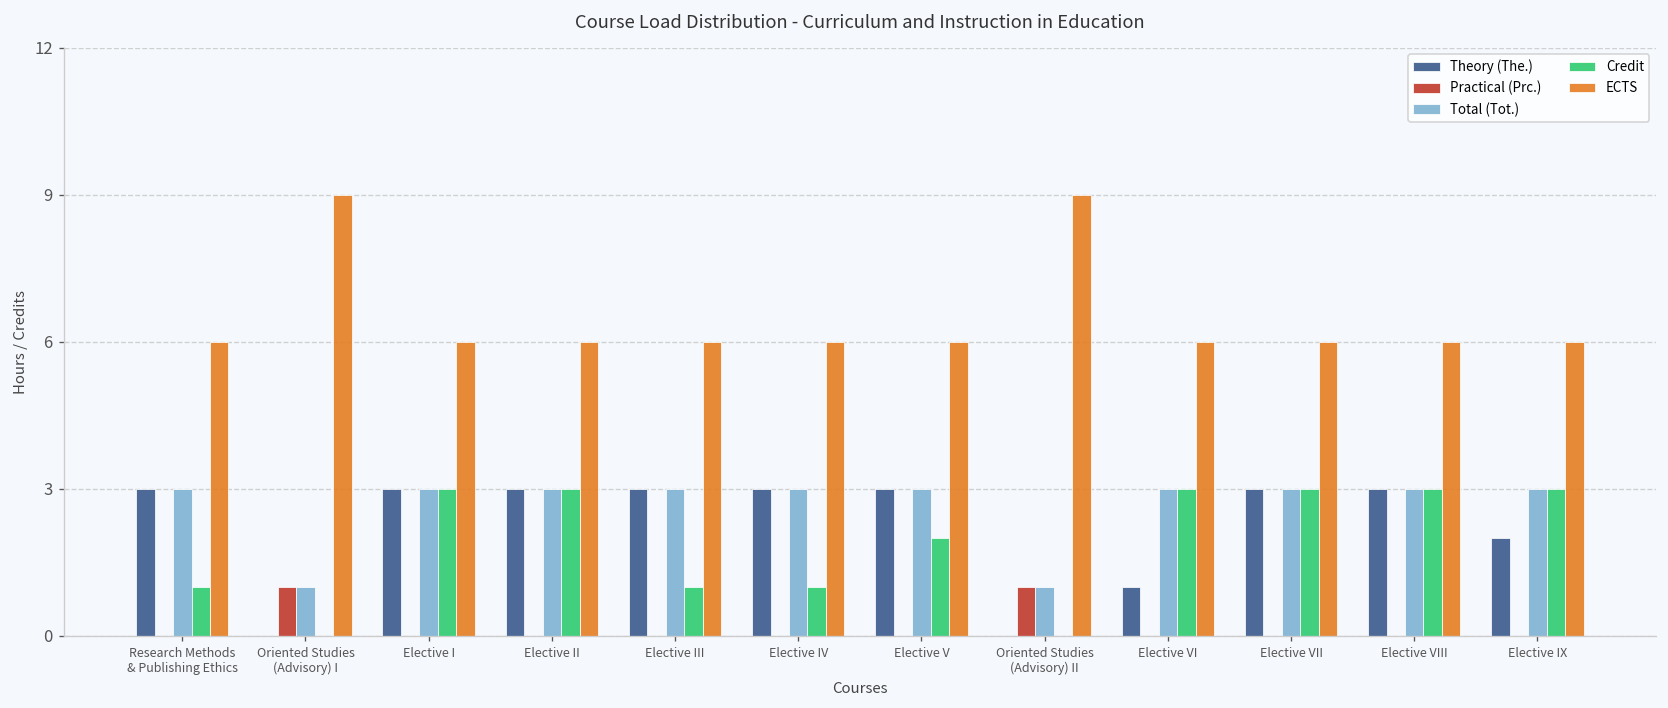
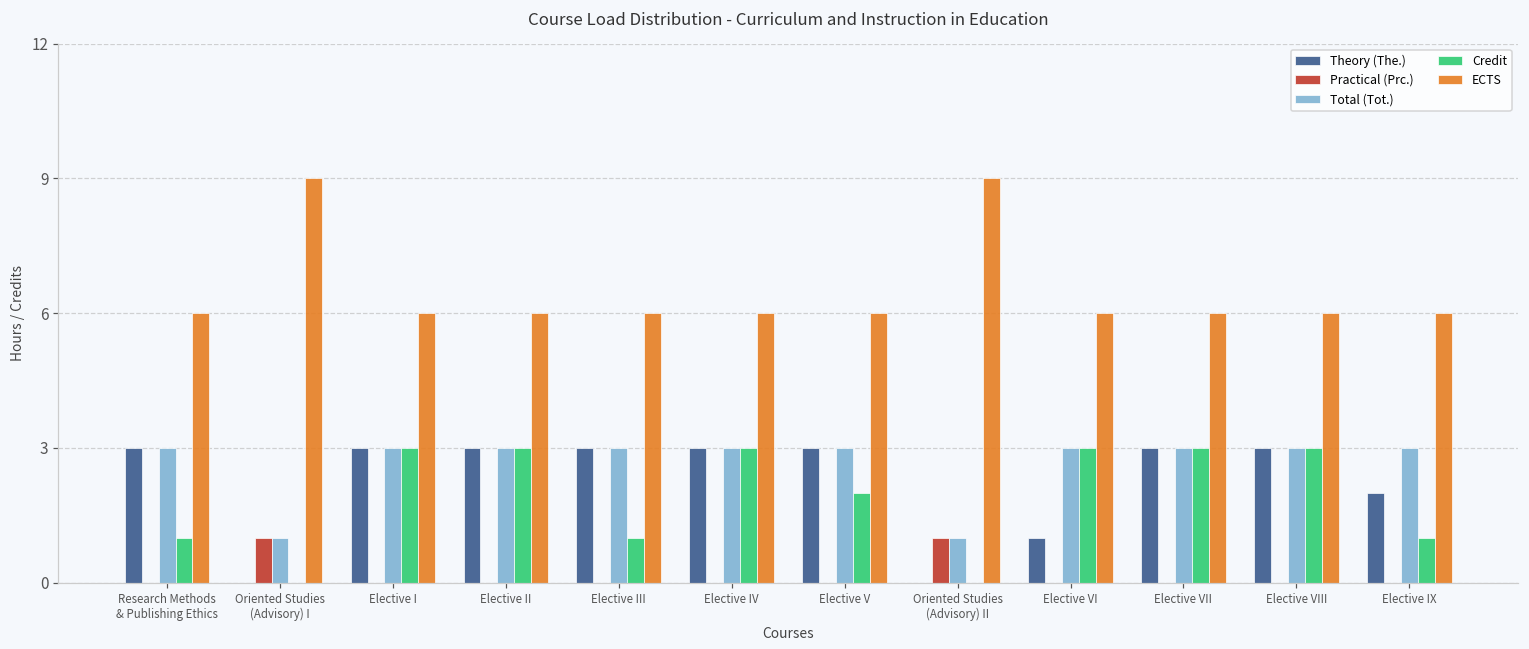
  {
    "Theory (The.)": {
      "Research Methods & Publishing Ethics": 3,
      "Oriented Studies (Advisory) I": 0,
      "Elective I": 3,
      "Elective II": 3,
      "Elective III": 3,
      "Elective IV": 3,
      "Elective V": 3,
      "Oriented Studies (Advisory) II": 0,
      "Elective VI": 1,
      "Elective VII": 3,
      "Elective VIII": 3,
      "Elective IX": 2
    },
    "Practical (Prc.)": {
      "Research Methods & Publishing Ethics": 0,
      "Oriented Studies (Advisory) I": 1,
      "Elective I": 0,
      "Elective II": 0,
      "Elective III": 0,
      "Elective IV": 0,
      "Elective V": 0,
      "Oriented Studies (Advisory) II": 1,
      "Elective VI": 0,
      "Elective VII": 0,
      "Elective VIII": 0,
      "Elective IX": 0
    },
    "Total (Tot.)": {
      "Research Methods & Publishing Ethics": 3,
      "Oriented Studies (Advisory) I": 1,
      "Elective I": 3,
      "Elective II": 3,
      "Elective III": 3,
      "Elective IV": 3,
      "Elective V": 3,
      "Oriented Studies (Advisory) II": 1,
      "Elective VI": 3,
      "Elective VII": 3,
      "Elective VIII": 3,
      "Elective IX": 3
    },
    "Credit": {
      "Research Methods & Publishing Ethics": 1,
      "Oriented Studies (Advisory) I": 0,
      "Elective I": 3,
      "Elective II": 3,
      "Elective III": 1,
-     "Elective IV": 1,
+     "Elective IV": 3,
      "Elective V": 2,
      "Oriented Studies (Advisory) II": 0,
      "Elective VI": 3,
      "Elective VII": 3,
      "Elective VIII": 3,
-     "Elective IX": 3
+     "Elective IX": 1
    },
    "ECTS": {
      "Research Methods & Publishing Ethics": 6,
      "Oriented Studies (Advisory) I": 9,
      "Elective I": 6,
      "Elective II": 6,
      "Elective III": 6,
      "Elective IV": 6,
      "Elective V": 6,
      "Oriented Studies (Advisory) II": 9,
      "Elective VI": 6,
      "Elective VII": 6,
      "Elective VIII": 6,
      "Elective IX": 6
    }
  }
